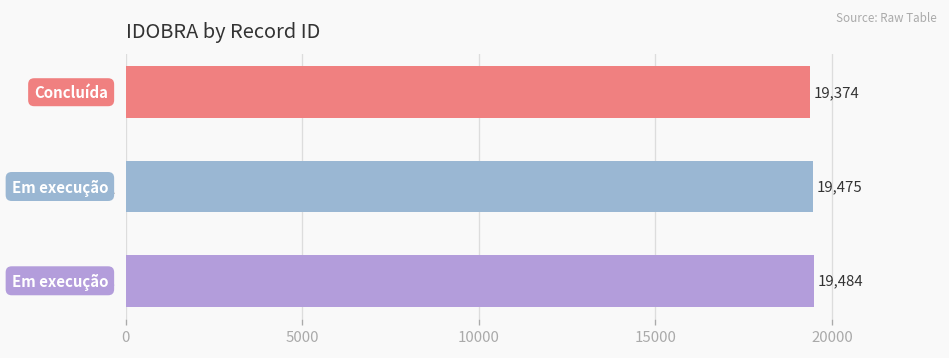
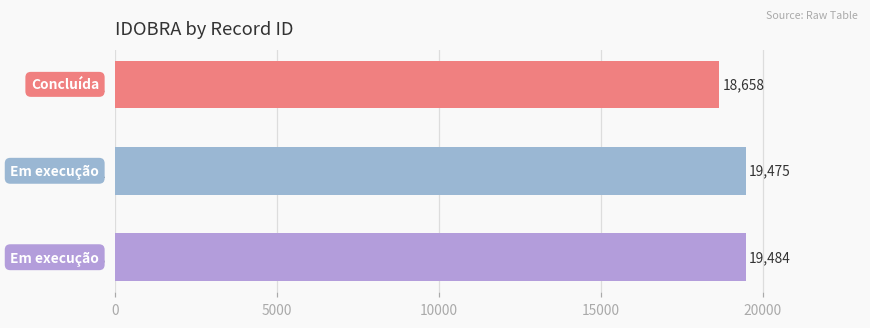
  {
-   "1": "19,374",
+   "1": "18,658",
    "2": "19,475",
    "3": "19,484"
  }
